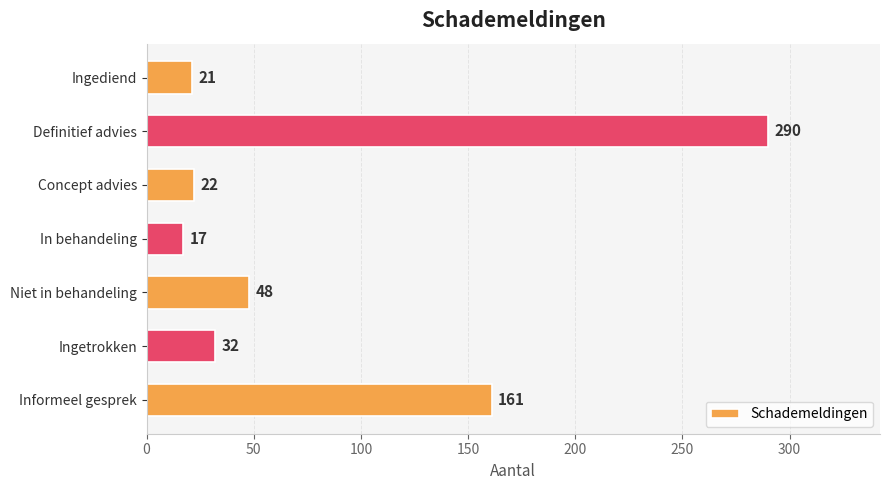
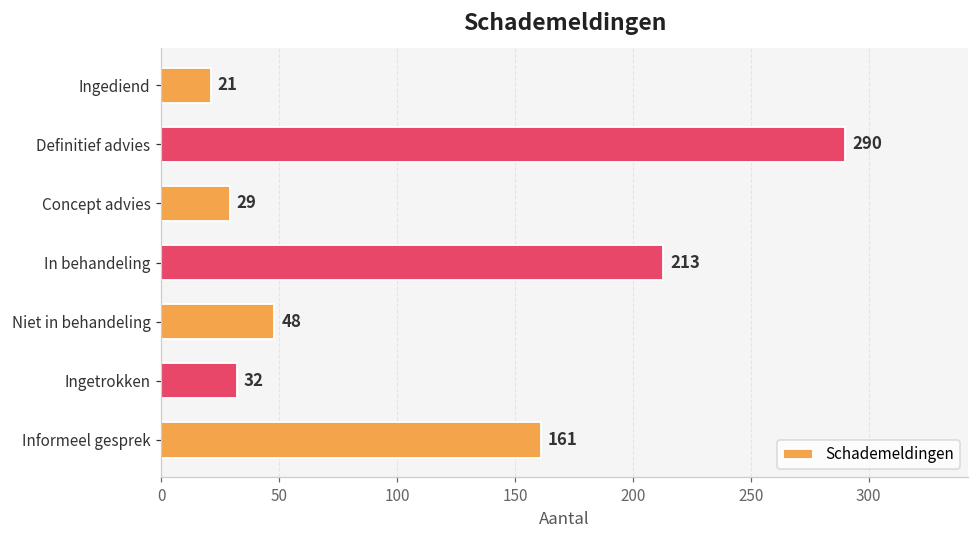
  {
    "Ingediend": 21,
    "Definitief advies": 290,
-   "Concept advies": 22,
-   "In behandeling": 17,
+   "Concept advies": 29,
+   "In behandeling": 213,
    "Niet in behandeling": 48,
    "Ingetrokken": 32,
    "Informeel gesprek": 161
  }
